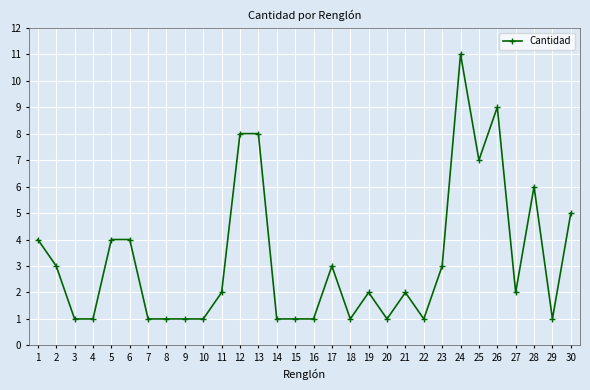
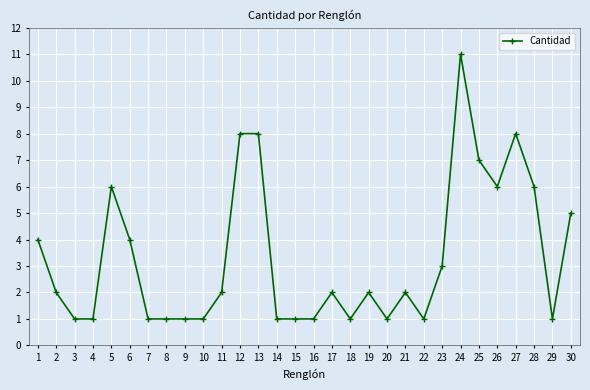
  {
    "1": 4,
-   "2": 3,
+   "2": 2,
    "3": 1,
    "4": 1,
-   "5": 4,
+   "5": 6,
    "6": 4,
    "7": 1,
    "8": 1,
    "9": 1,
    "10": 1,
    "11": 2,
    "12": 8,
    "13": 8,
    "14": 1,
    "15": 1,
    "16": 1,
-   "17": 3,
+   "17": 2,
    "18": 1,
    "19": 2,
    "20": 1,
    "21": 2,
    "22": 1,
    "23": 3,
    "24": 11,
    "25": 7,
-   "26": 9,
-   "27": 2,
+   "26": 6,
+   "27": 8,
    "28": 6,
    "29": 1,
    "30": 5
  }
